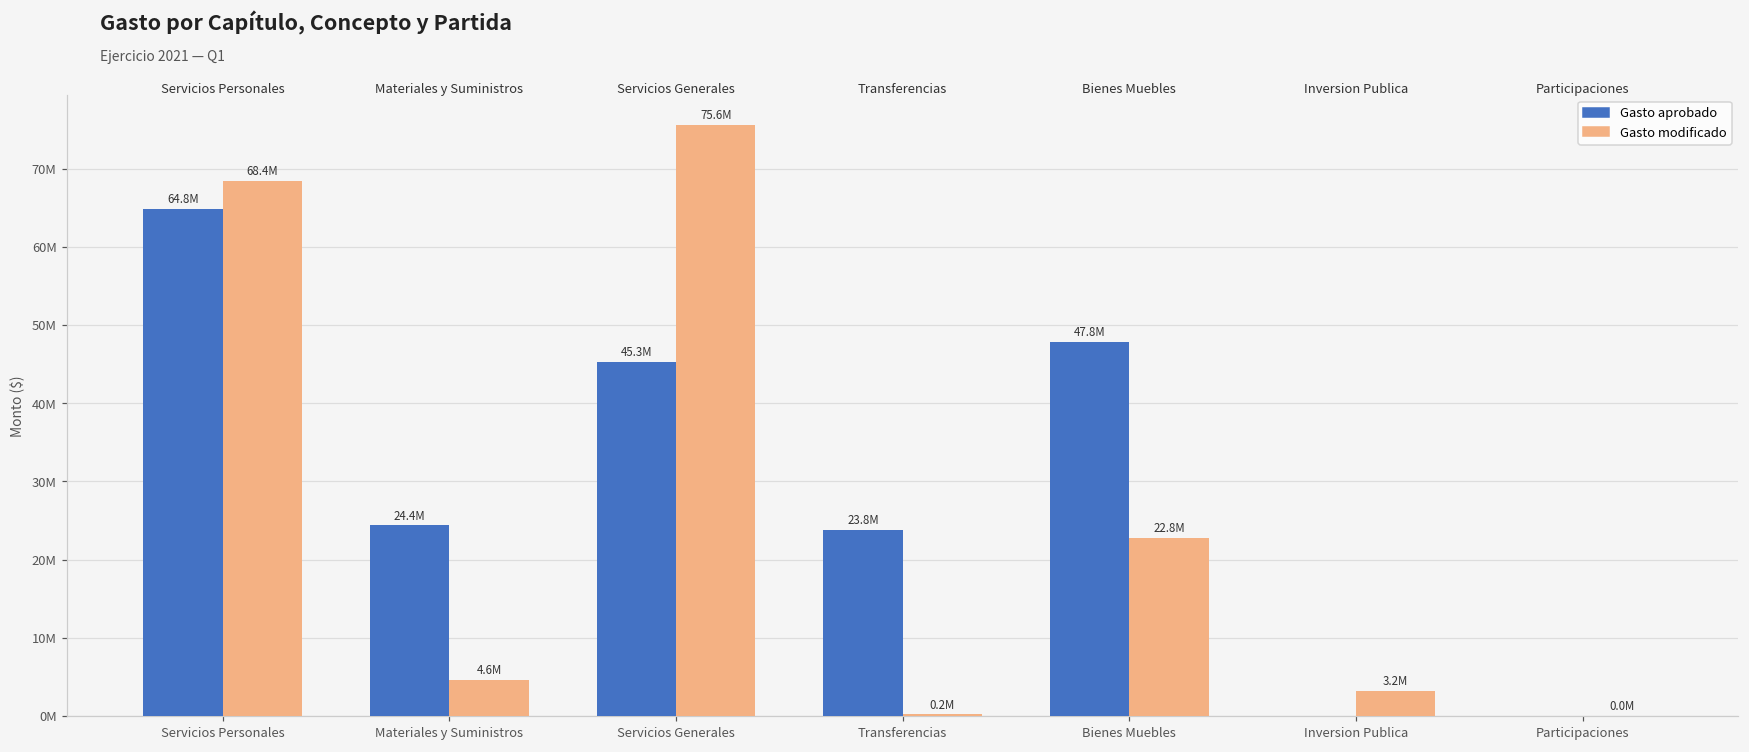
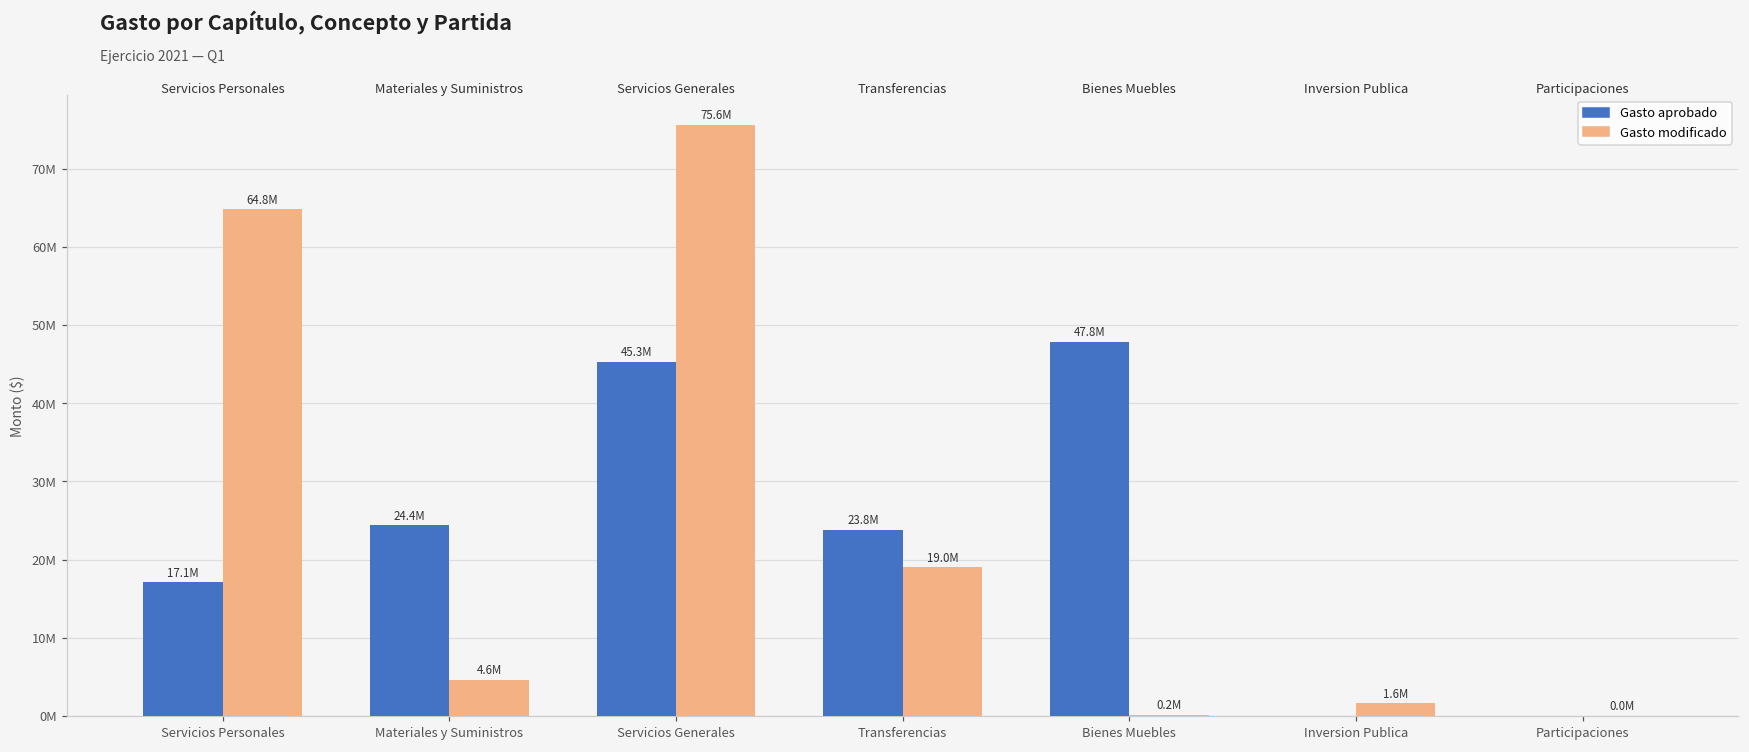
  {
    "Gasto aprobado": {
-     "Servicios Personales": "64.8M",
+     "Servicios Personales": "17.1M",
      "Materiales y Suministros": "24.4M",
      "Servicios Generales": "45.3M",
      "Transferencias": "23.8M",
      "Bienes Muebles": "47.8M"
    },
    "Gasto modificado": {
-     "Servicios Personales": "68.4M",
+     "Servicios Personales": "64.8M",
      "Materiales y Suministros": "4.6M",
      "Servicios Generales": "75.6M",
-     "Transferencias": "0.2M",
-     "Bienes Muebles": "22.8M",
-     "Inversion Publica": "3.2M"
+     "Transferencias": "19.0M",
+     "Bienes Muebles": "0.2M",
+     "Inversion Publica": "1.6M"
    }
  }
